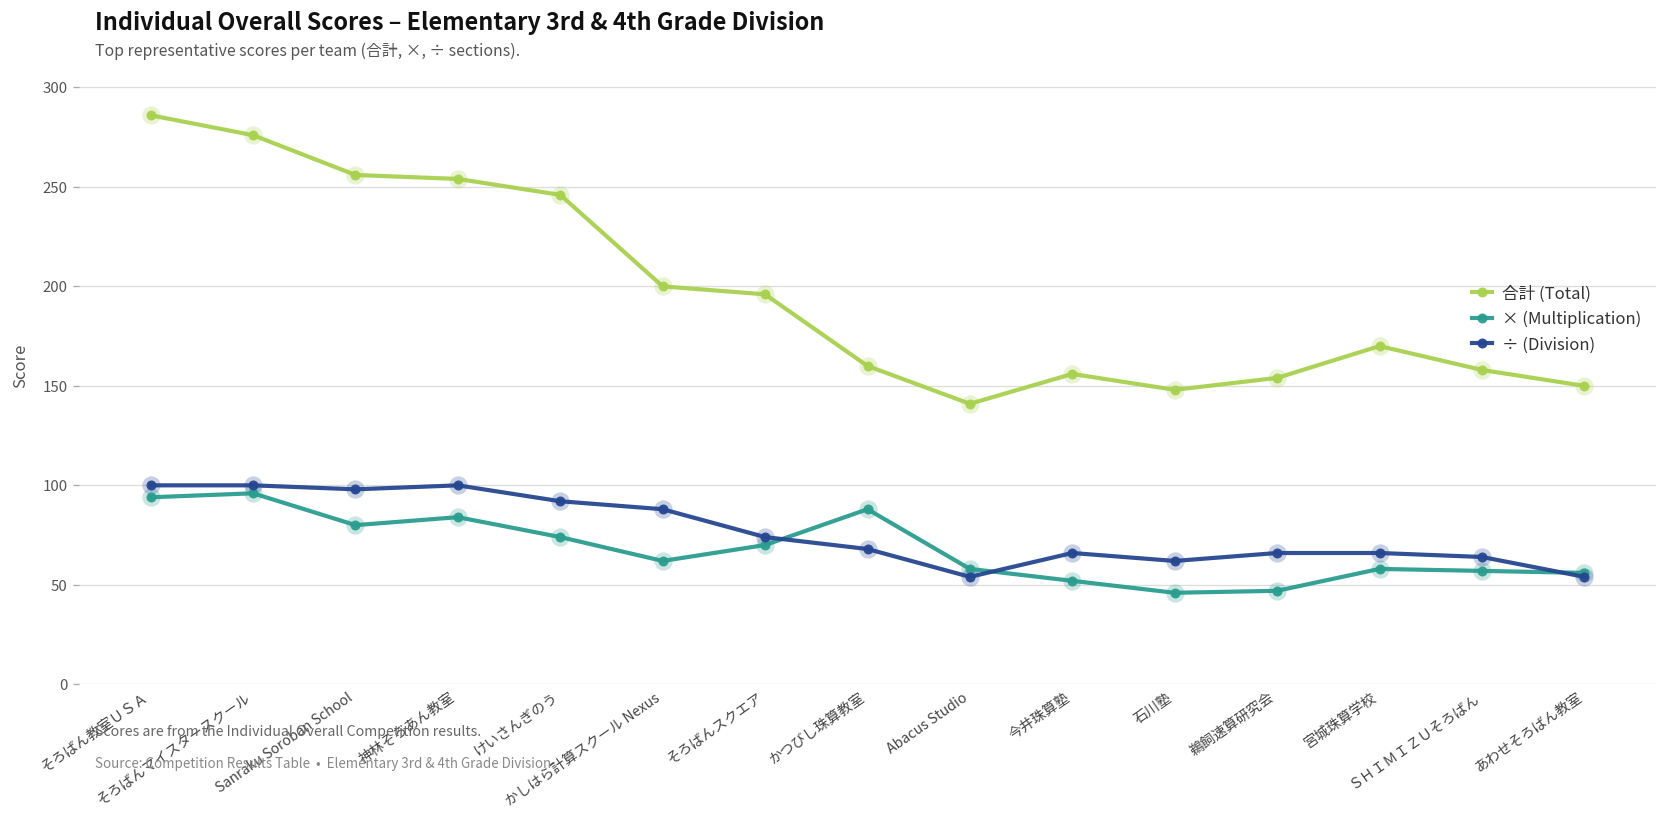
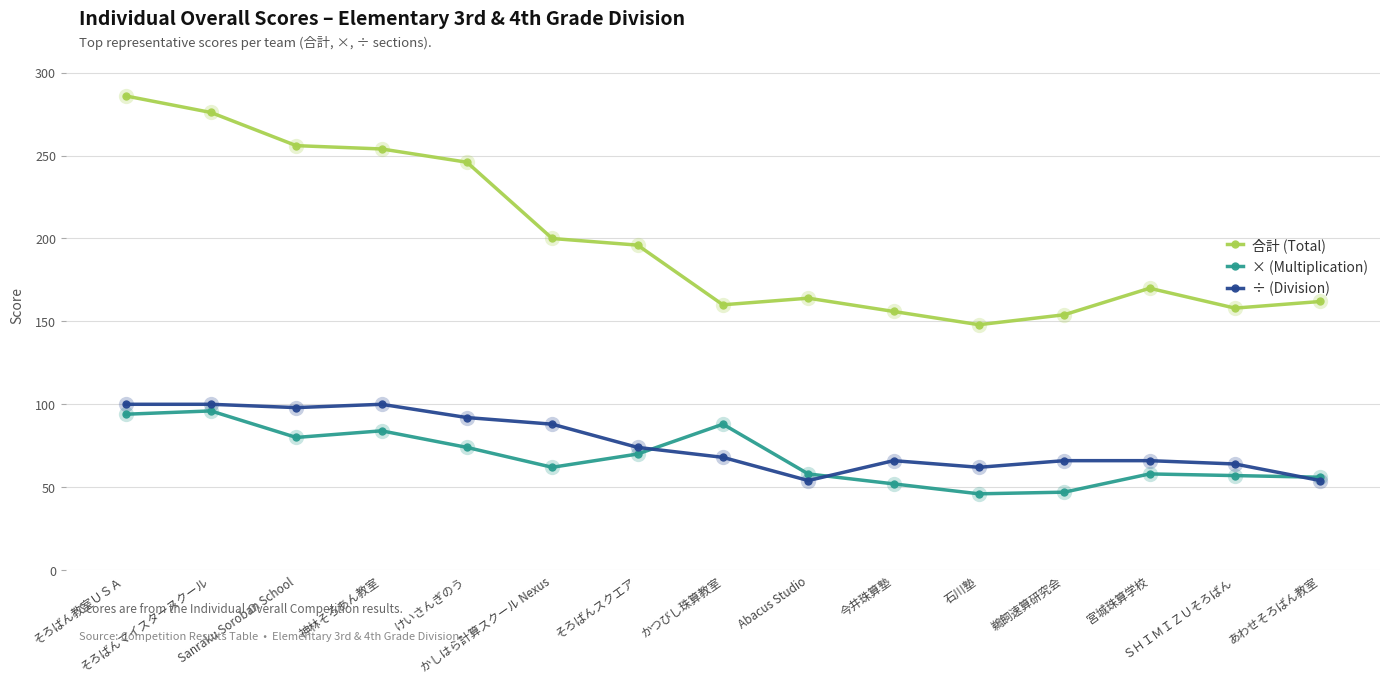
  {
    "合計 (Total)": {
      "そろばん教室ＵＳＡ": 286,
      "そろばんマイスタースクール": 276,
      "Sanraku Soroban School": 256,
      "神林そろあん教室": 254,
      "けいさんぎのう": 246,
      "かしはら計算スクール Nexus": 200,
      "そろばんスクエア": 196,
      "かつびし珠算教室": 160,
-     "Abacus Studio": 141,
+     "Abacus Studio": 164,
      "今井珠算塾": 156,
      "石川塾": 148,
      "鵜飼速算研究会": 154,
      "宮城珠算学校": 170,
      "ＳＨＩＭＩＺＵそろばん": 158,
-     "あわせそろばん教室": 150
+     "あわせそろばん教室": 162
    },
    "× (Multiplication)": {
      "そろばん教室ＵＳＡ": 94,
      "そろばんマイスタースクール": 96,
      "Sanraku Soroban School": 80,
      "神林そろあん教室": 84,
      "けいさんぎのう": 74,
      "かしはら計算スクール Nexus": 62,
      "そろばんスクエア": 70,
      "かつびし珠算教室": 88,
      "Abacus Studio": 58,
      "今井珠算塾": 52,
      "石川塾": 46,
      "鵜飼速算研究会": 47,
      "宮城珠算学校": 58,
      "ＳＨＩＭＩＺＵそろばん": 57,
      "あわせそろばん教室": 56
    },
    "÷ (Division)": {
      "そろばん教室ＵＳＡ": 100,
      "そろばんマイスタースクール": 100,
      "Sanraku Soroban School": 98,
      "神林そろあん教室": 100,
      "けいさんぎのう": 92,
      "かしはら計算スクール Nexus": 88,
      "そろばんスクエア": 74,
      "かつびし珠算教室": 68,
      "Abacus Studio": 54,
      "今井珠算塾": 66,
      "石川塾": 62,
      "鵜飼速算研究会": 66,
      "宮城珠算学校": 66,
      "ＳＨＩＭＩＺＵそろばん": 64,
      "あわせそろばん教室": 54
    }
  }
